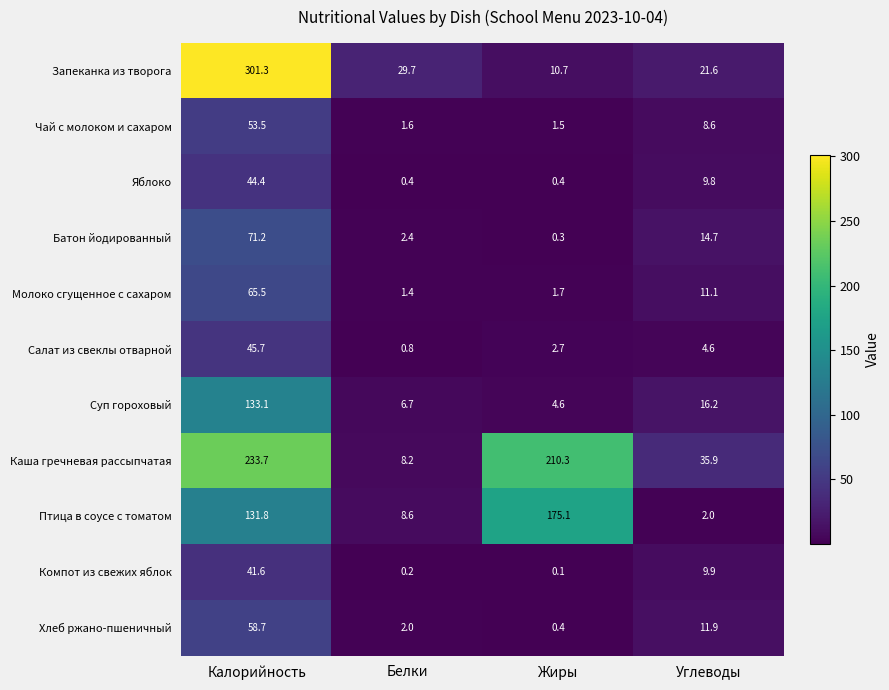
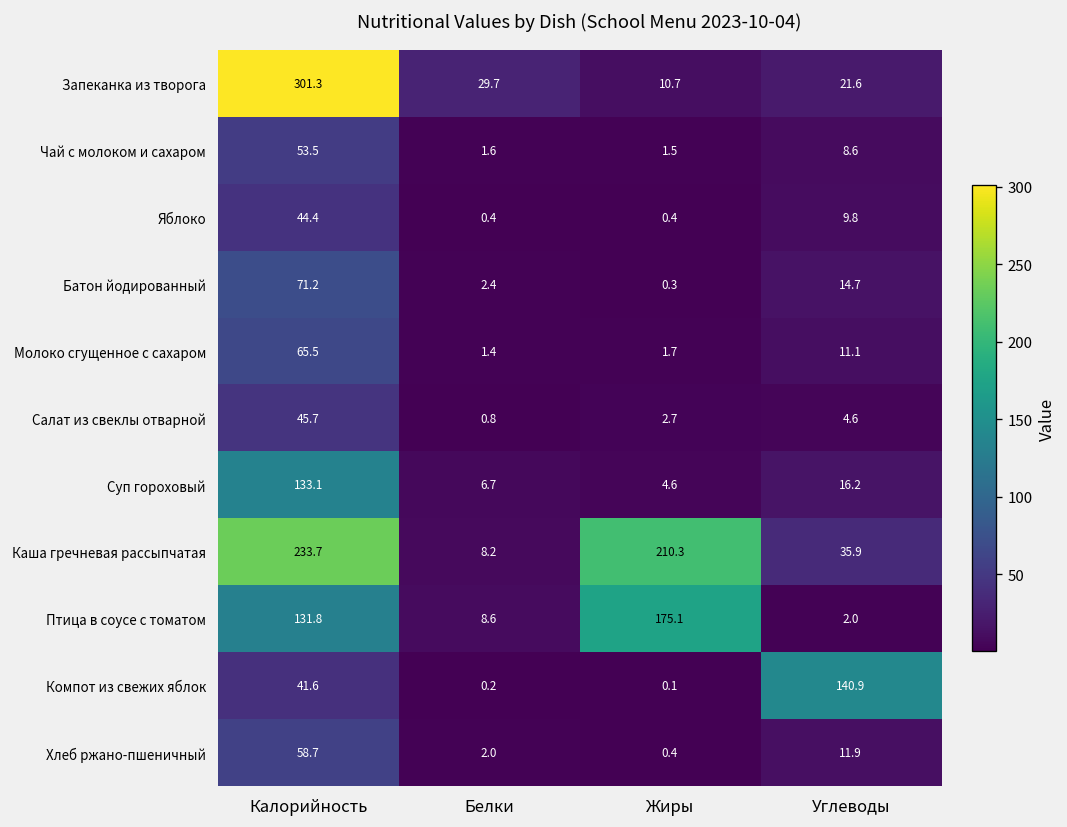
  {
    "Запеканка из творога": {
      "Калорийность": 301.3,
      "Белки": 29.7,
      "Жиры": 10.7,
      "Углеводы": 21.6
    },
    "Чай с молоком и сахаром": {
      "Калорийность": 53.5,
      "Белки": 1.6,
      "Жиры": 1.5,
      "Углеводы": 8.6
    },
    "Яблоко": {
      "Калорийность": 44.4,
      "Белки": 0.4,
      "Жиры": 0.4,
      "Углеводы": 9.8
    },
    "Батон йодированный": {
      "Калорийность": 71.2,
      "Белки": 2.4,
      "Жиры": 0.3,
      "Углеводы": 14.7
    },
    "Молоко сгущенное с сахаром": {
      "Калорийность": 65.5,
      "Белки": 1.4,
      "Жиры": 1.7,
      "Углеводы": 11.1
    },
    "Салат из свеклы отварной": {
      "Калорийность": 45.7,
      "Белки": 0.8,
      "Жиры": 2.7,
      "Углеводы": 4.6
    },
    "Суп гороховый": {
      "Калорийность": 133.1,
      "Белки": 6.7,
      "Жиры": 4.6,
      "Углеводы": 16.2
    },
    "Каша гречневая рассыпчатая": {
      "Калорийность": 233.7,
      "Белки": 8.2,
      "Жиры": 210.3,
      "Углеводы": 35.9
    },
    "Птица в соусе с томатом": {
      "Калорийность": 131.8,
      "Белки": 8.6,
      "Жиры": 175.1,
      "Углеводы": 2.0
    },
    "Компот из свежих яблок": {
      "Калорийность": 41.6,
      "Белки": 0.2,
      "Жиры": 0.1,
-     "Углеводы": 9.9
+     "Углеводы": 140.9
    },
    "Хлеб ржано-пшеничный": {
      "Калорийность": 58.7,
      "Белки": 2.0,
      "Жиры": 0.4,
      "Углеводы": 11.9
    }
  }
